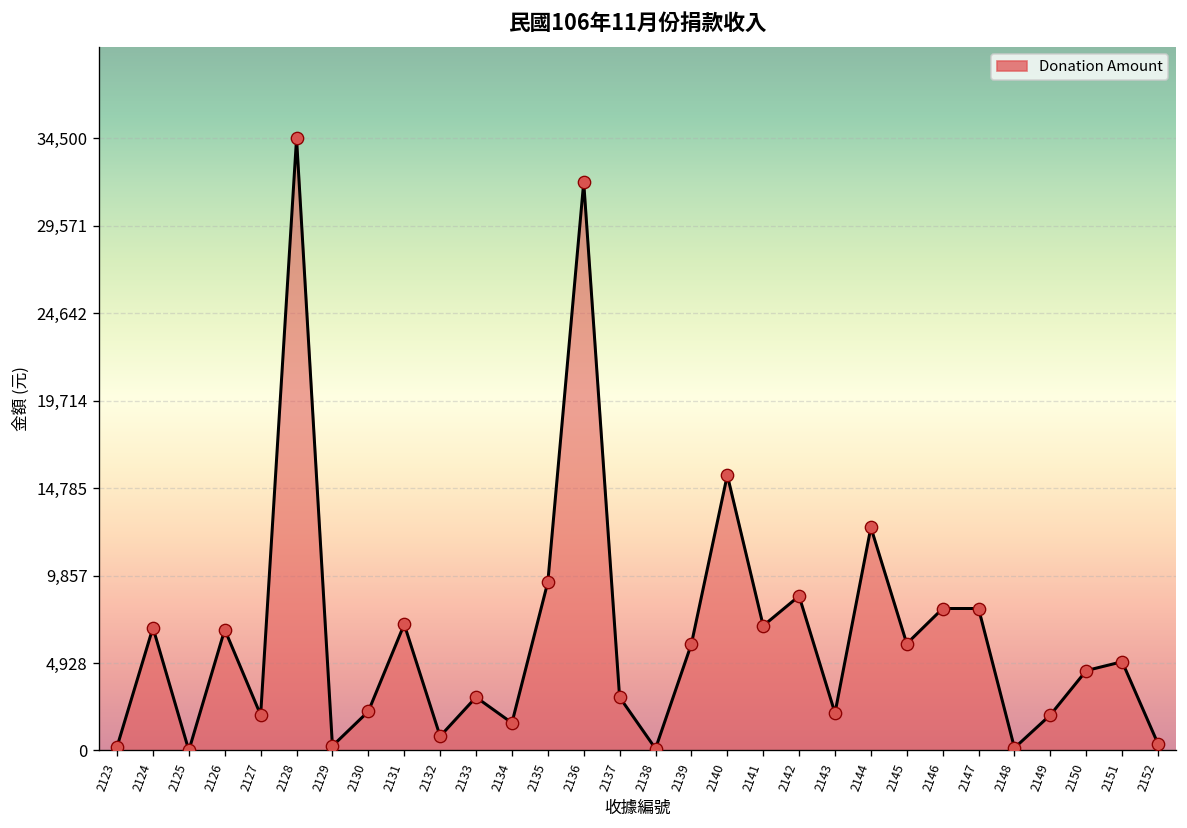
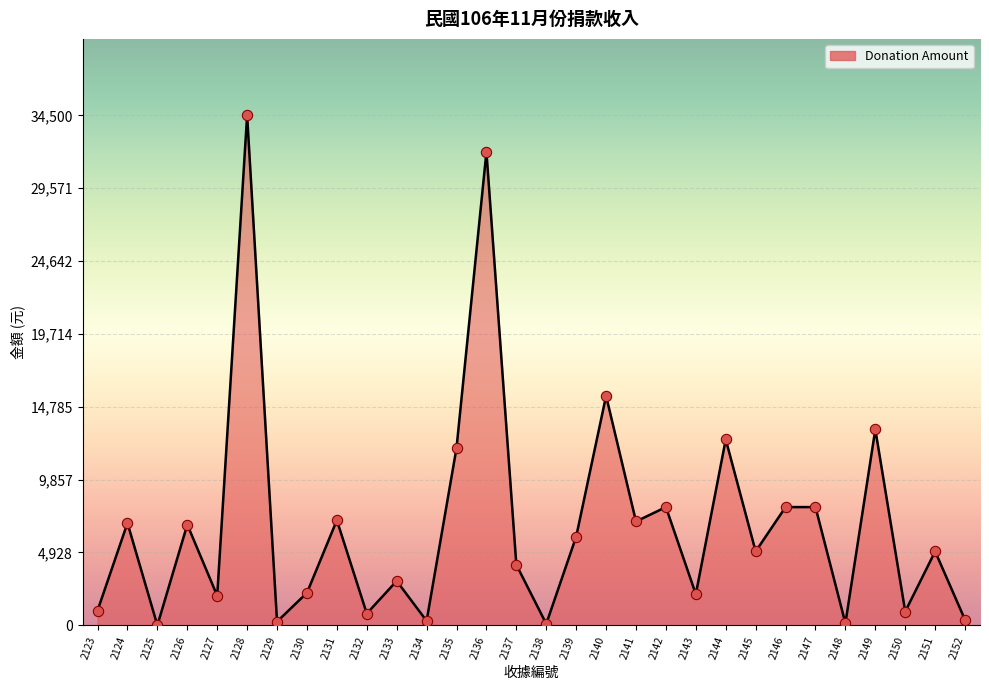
  {
-   "2123": "200",
+   "2123": "1,000",
    "2124": "6,900",
    "2125": "0",
    "2126": "6,800",
    "2127": "2,000",
    "2128": "34,500",
    "2129": "300",
    "2130": "2,200",
    "2131": "7,100",
    "2132": "800",
    "2133": "3,000",
-   "2134": "1,600",
-   "2135": "9,500",
+   "2134": "300",
+   "2135": "12,000",
    "2136": "32,000",
-   "2137": "3,000",
+   "2137": "4,100",
    "2138": "100",
    "2139": "6,000",
    "2140": "15,500",
    "2141": "7,000",
-   "2142": "8,700",
+   "2142": "8,000",
    "2143": "2,100",
    "2144": "12,600",
-   "2145": "6,000",
+   "2145": "5,000",
    "2146": "8,000",
    "2147": "8,000",
    "2148": "100",
-   "2149": "2,000",
-   "2150": "4,500",
+   "2149": "13,300",
+   "2150": "900",
    "2151": "5,000",
    "2152": "400"
  }
